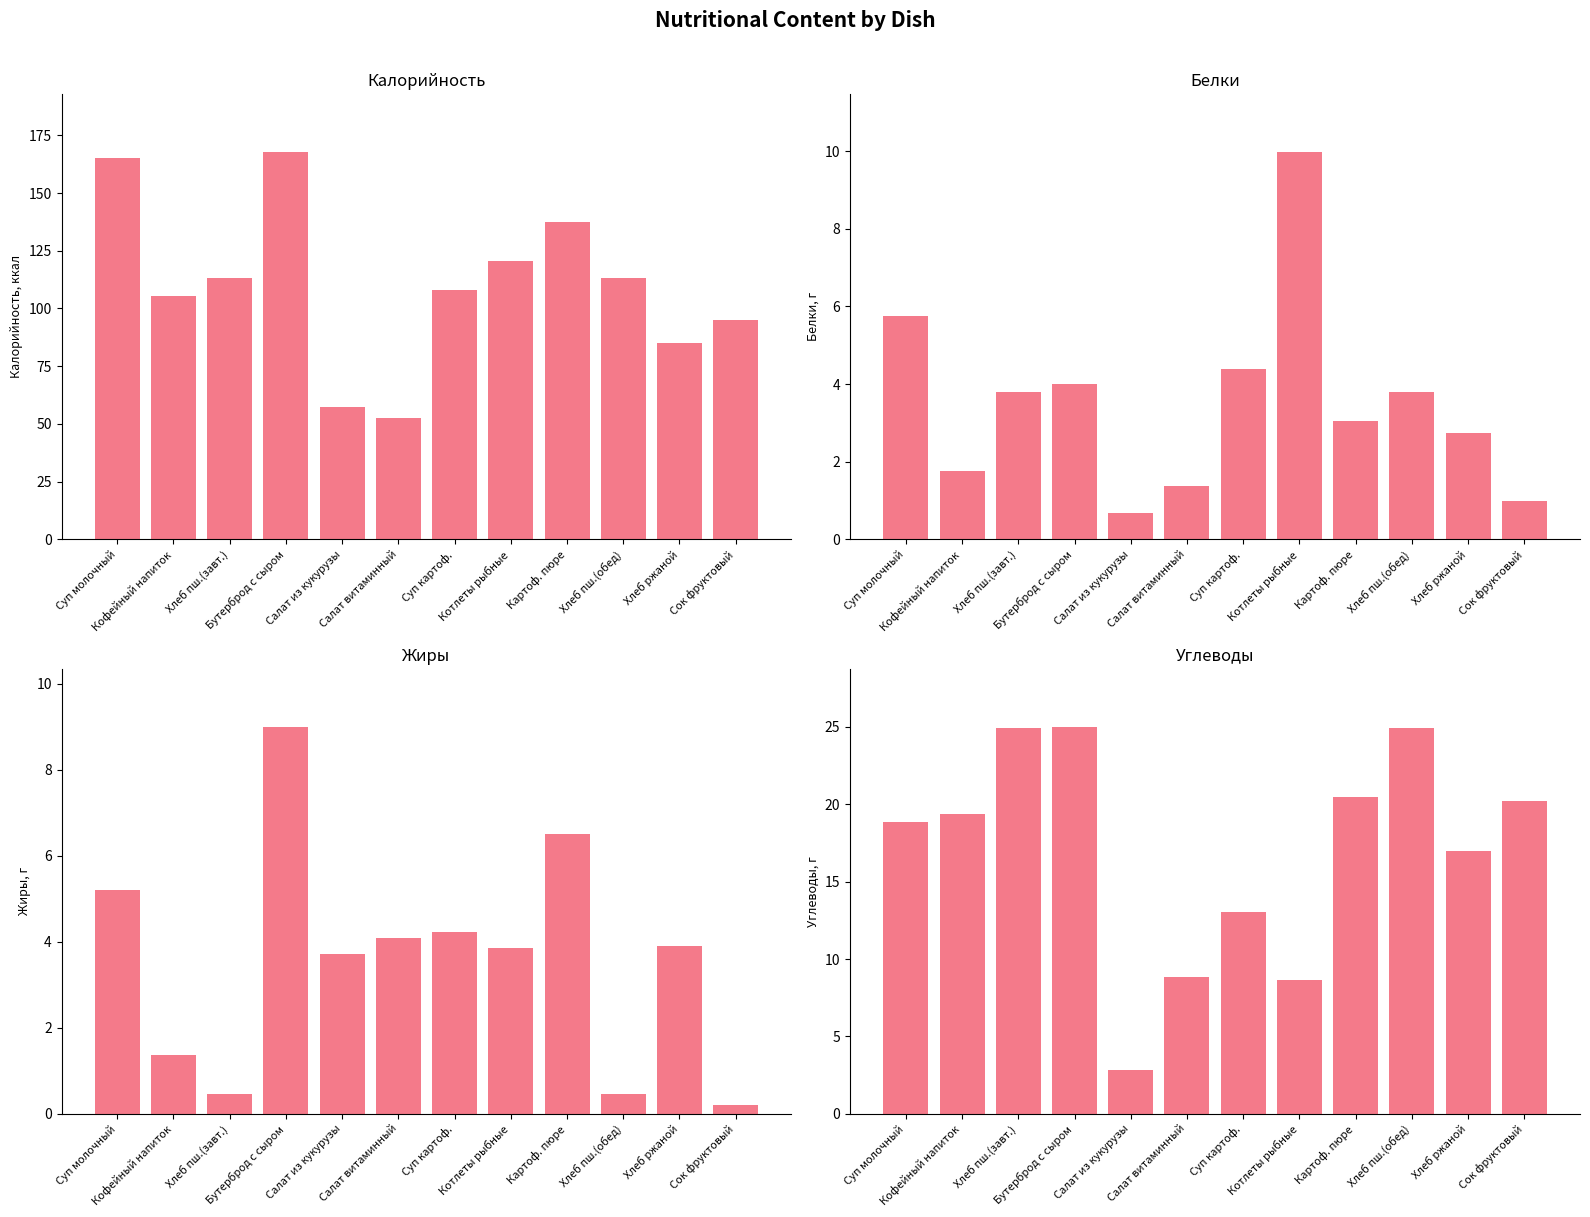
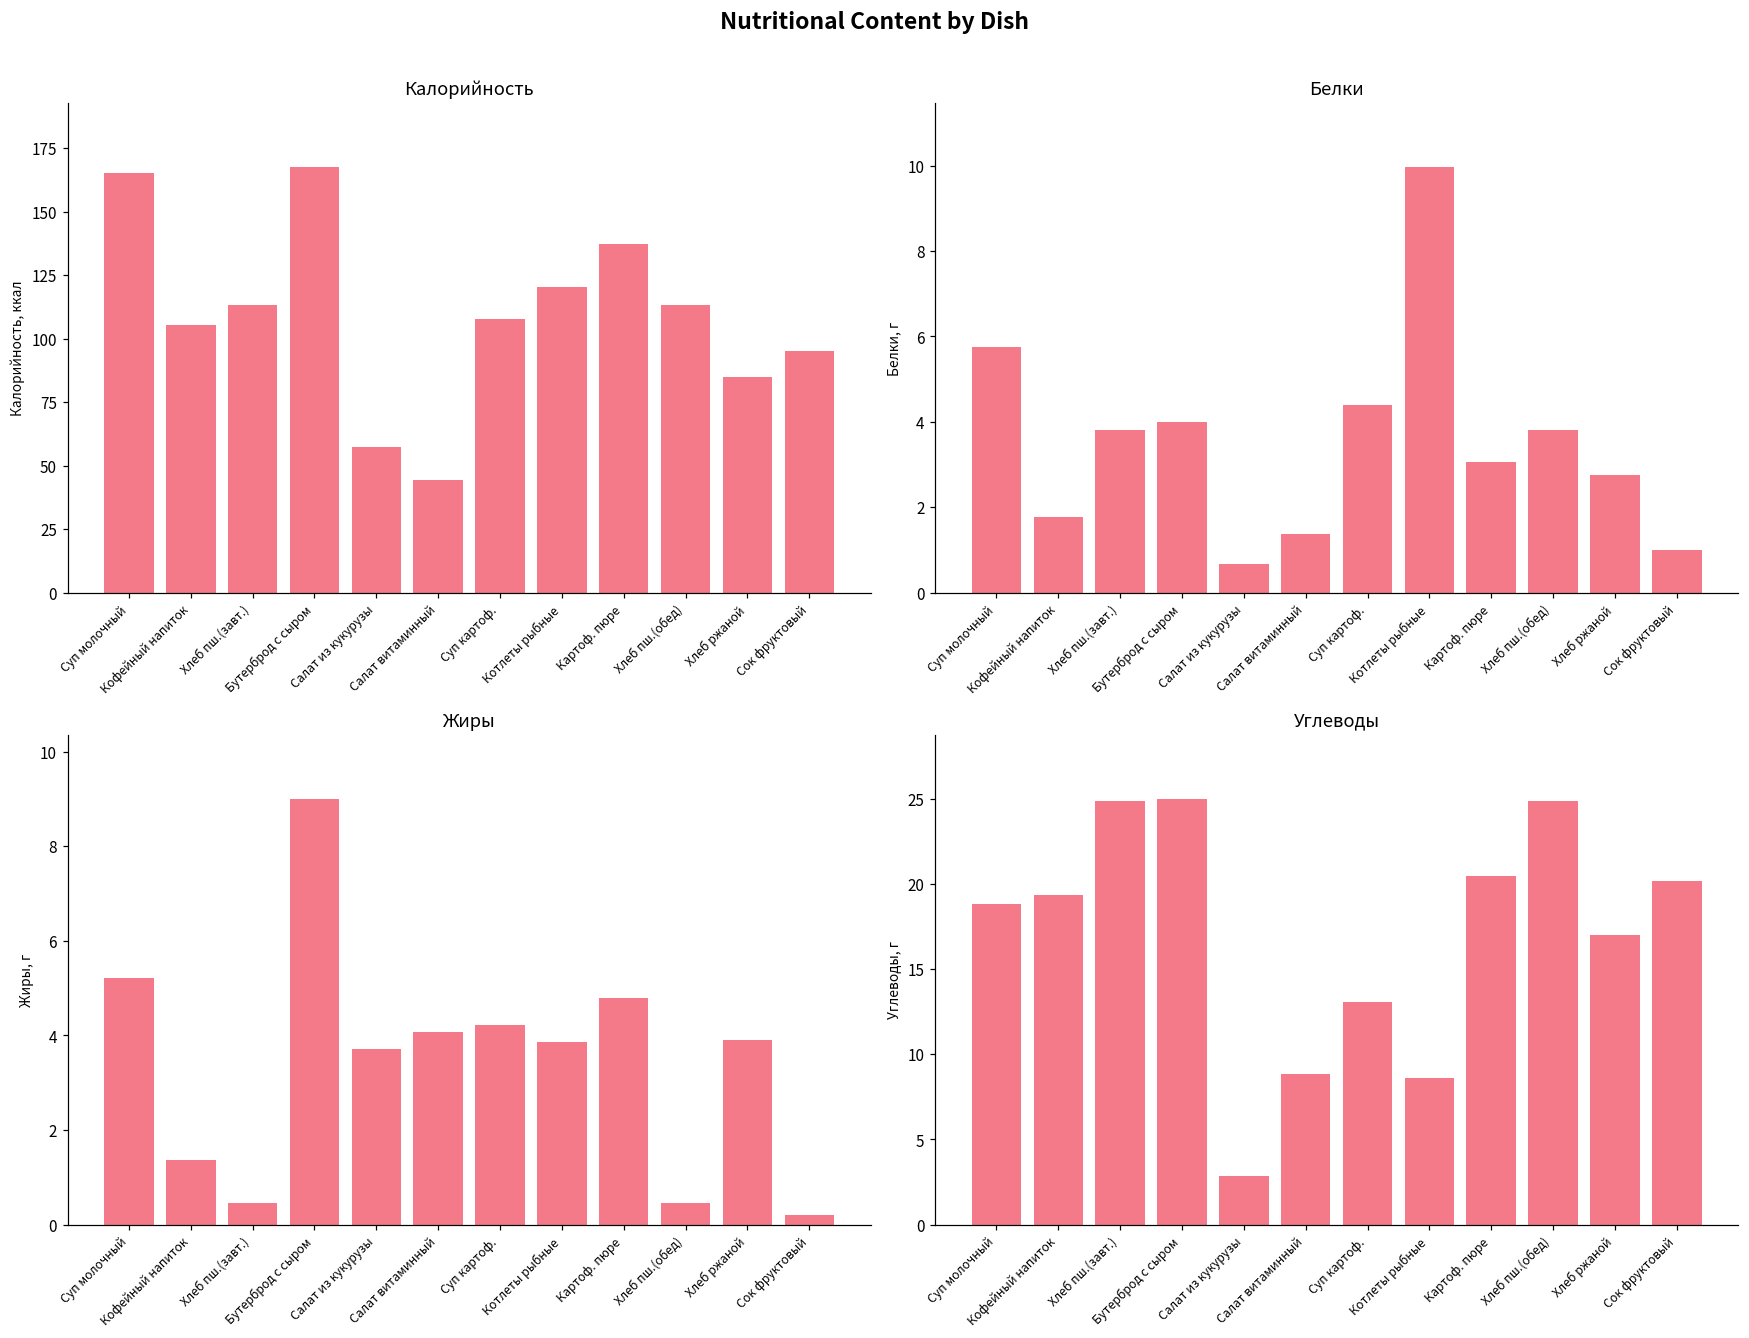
  {
    "Калорийность": {
      "Суп молочный": 165,
      "Кофейный напиток": 105,
      "Хлеб пш.(завт.)": 113,
      "Бутерброд с сыром": 168,
      "Салат из кукурузы": 57,
-     "Салат витаминный": 52,
+     "Салат витаминный": 44,
      "Суп картоф.": 108,
      "Котлеты рыбные": 120,
      "Картоф. пюре": 137,
      "Хлеб пш.(обед)": 113,
      "Хлеб ржаной": 85,
      "Сок фруктовый": 95
    },
    "Белки": {
      "Суп молочный": 5.8,
      "Кофейный напиток": 1.8,
      "Хлеб пш.(завт.)": 3.8,
      "Бутерброд с сыром": 4.0,
      "Салат из кукурузы": 0.7,
      "Салат витаминный": 1.4,
      "Суп картоф.": 4.4,
      "Котлеты рыбные": 10.0,
      "Картоф. пюре": 3.1,
      "Хлеб пш.(обед)": 3.8,
      "Хлеб ржаной": 2.8,
      "Сок фруктовый": 1.0
    },
    "Жиры": {
      "Суп молочный": 5.2,
      "Кофейный напиток": 1.4,
      "Хлеб пш.(завт.)": 0.5,
      "Бутерброд с сыром": 9.0,
      "Салат из кукурузы": 3.7,
      "Салат витаминный": 4.1,
      "Суп картоф.": 4.2,
      "Котлеты рыбные": 3.9,
-     "Картоф. пюре": 6.5,
+     "Картоф. пюре": 4.8,
      "Хлеб пш.(обед)": 0.5,
      "Хлеб ржаной": 3.9,
      "Сок фруктовый": 0.2
    },
    "Углеводы": {
      "Суп молочный": 18.8,
      "Кофейный напиток": 19.4,
      "Хлеб пш.(завт.)": 24.9,
      "Бутерброд с сыром": 25.0,
      "Салат из кукурузы": 2.8,
      "Салат витаминный": 8.8,
      "Суп картоф.": 13.1,
      "Котлеты рыбные": 8.6,
      "Картоф. пюре": 20.5,
      "Хлеб пш.(обед)": 24.9,
      "Хлеб ржаной": 17.0,
      "Сок фруктовый": 20.2
    }
  }
